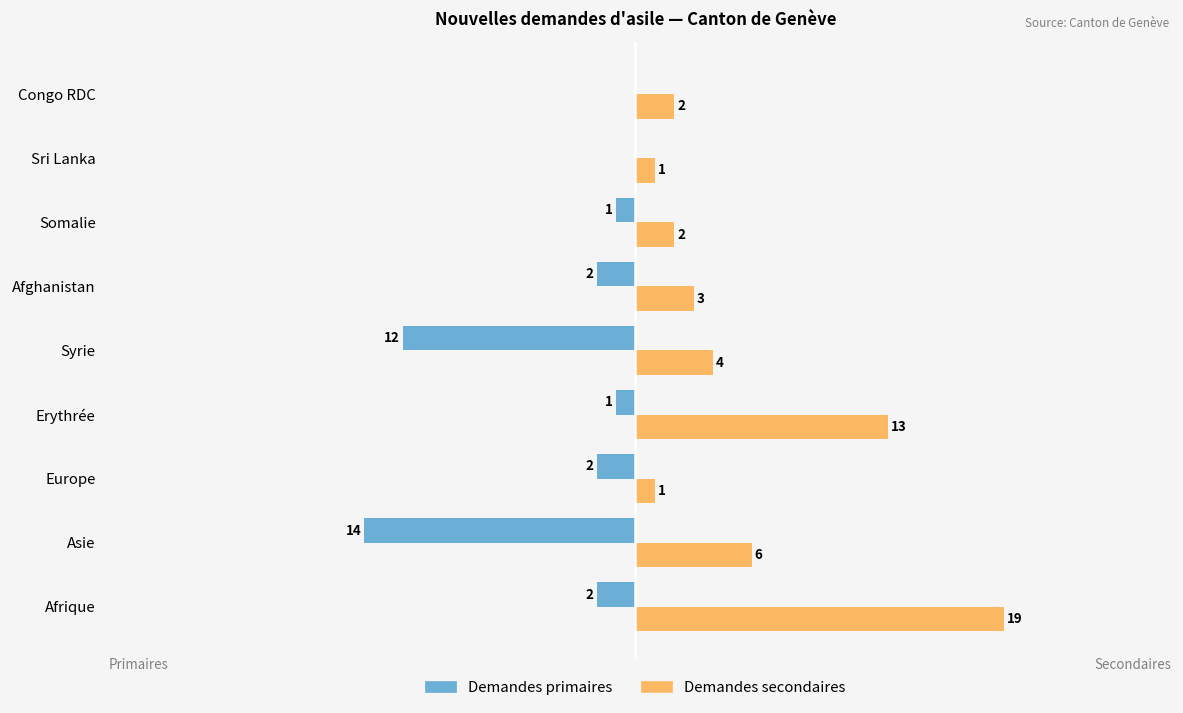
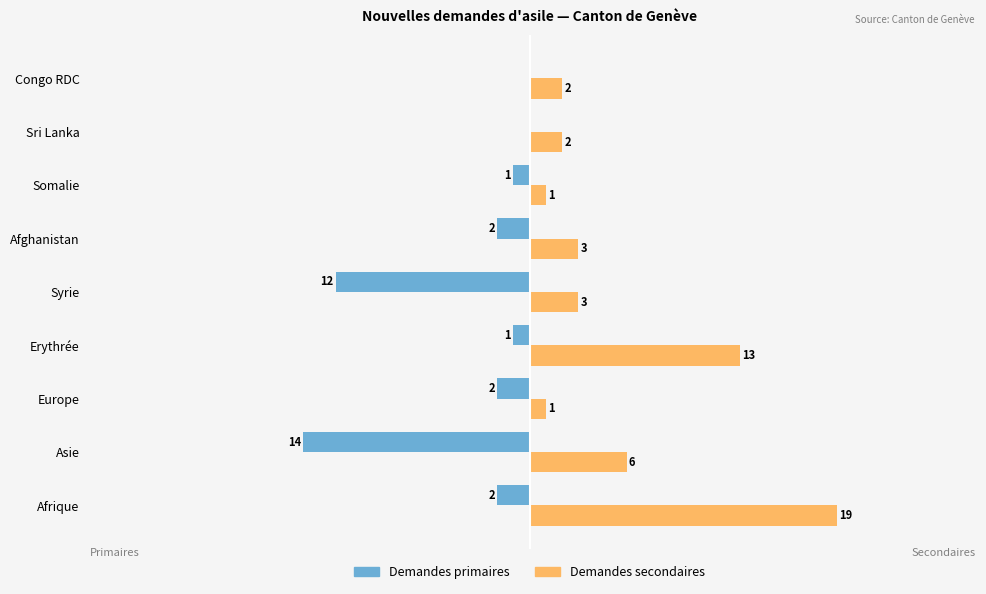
  {
    "Demandes secondaires": {
      "Congo RDC": 2,
-     "Sri Lanka": 1,
-     "Somalie": 2,
+     "Sri Lanka": 2,
+     "Somalie": 1,
      "Afghanistan": 3,
-     "Syrie": 4,
+     "Syrie": 3,
      "Erythrée": 13,
      "Europe": 1,
      "Asie": 6,
      "Afrique": 19
    }
  }
